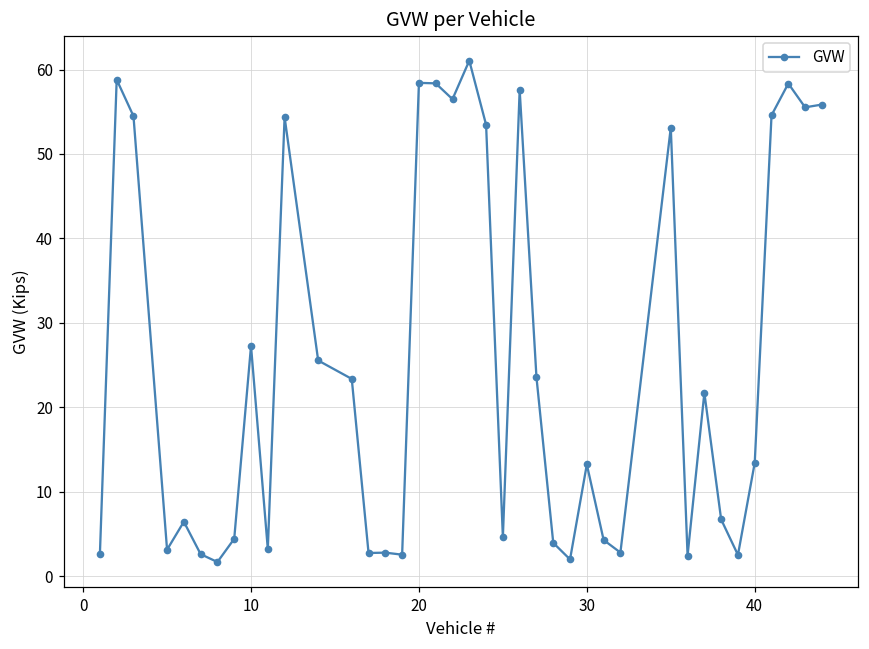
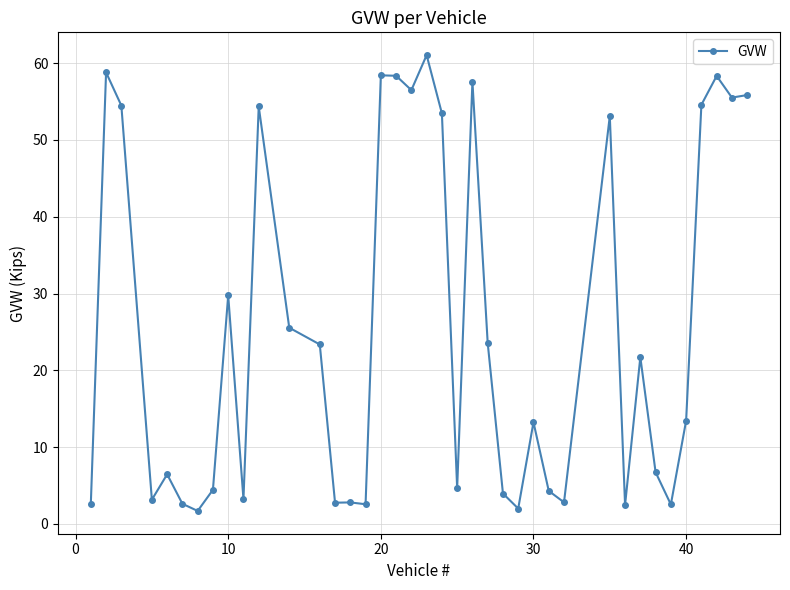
  {
-   "10": 27,
+   "10": 30,
    "20": 58,
    "30": 13,
    "40": 13
  }
